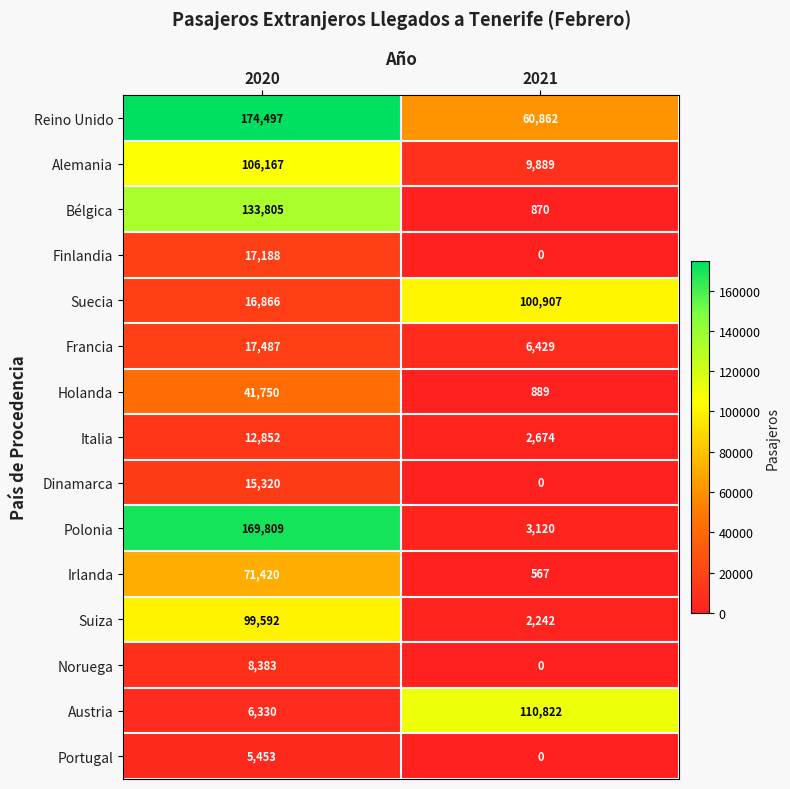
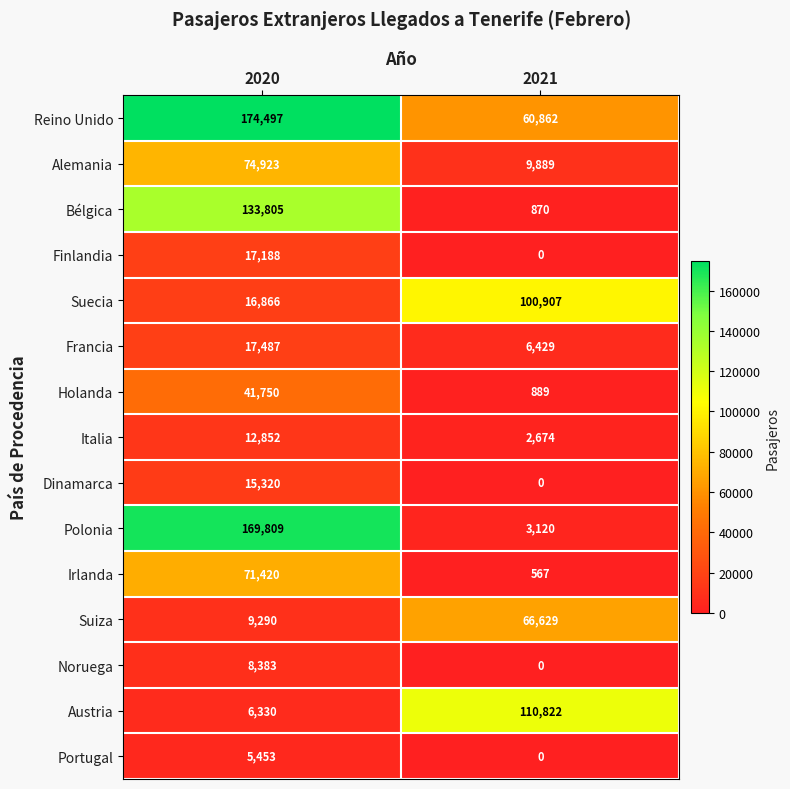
  {
    "Reino Unido": {
      "2020": "174,497",
      "2021": "60,862"
    },
    "Alemania": {
-     "2020": "106,167",
+     "2020": "74,923",
      "2021": "9,889"
    },
    "Bélgica": {
      "2020": "133,805",
      "2021": "870"
    },
    "Finlandia": {
      "2020": "17,188",
      "2021": "0"
    },
    "Suecia": {
      "2020": "16,866",
      "2021": "100,907"
    },
    "Francia": {
      "2020": "17,487",
      "2021": "6,429"
    },
    "Holanda": {
      "2020": "41,750",
      "2021": "889"
    },
    "Italia": {
      "2020": "12,852",
      "2021": "2,674"
    },
    "Dinamarca": {
      "2020": "15,320",
      "2021": "0"
    },
    "Polonia": {
      "2020": "169,809",
      "2021": "3,120"
    },
    "Irlanda": {
      "2020": "71,420",
      "2021": "567"
    },
    "Suiza": {
-     "2020": "99,592",
-     "2021": "2,242"
+     "2020": "9,290",
+     "2021": "66,629"
    },
    "Noruega": {
      "2020": "8,383",
      "2021": "0"
    },
    "Austria": {
      "2020": "6,330",
      "2021": "110,822"
    },
    "Portugal": {
      "2020": "5,453",
      "2021": "0"
    }
  }
